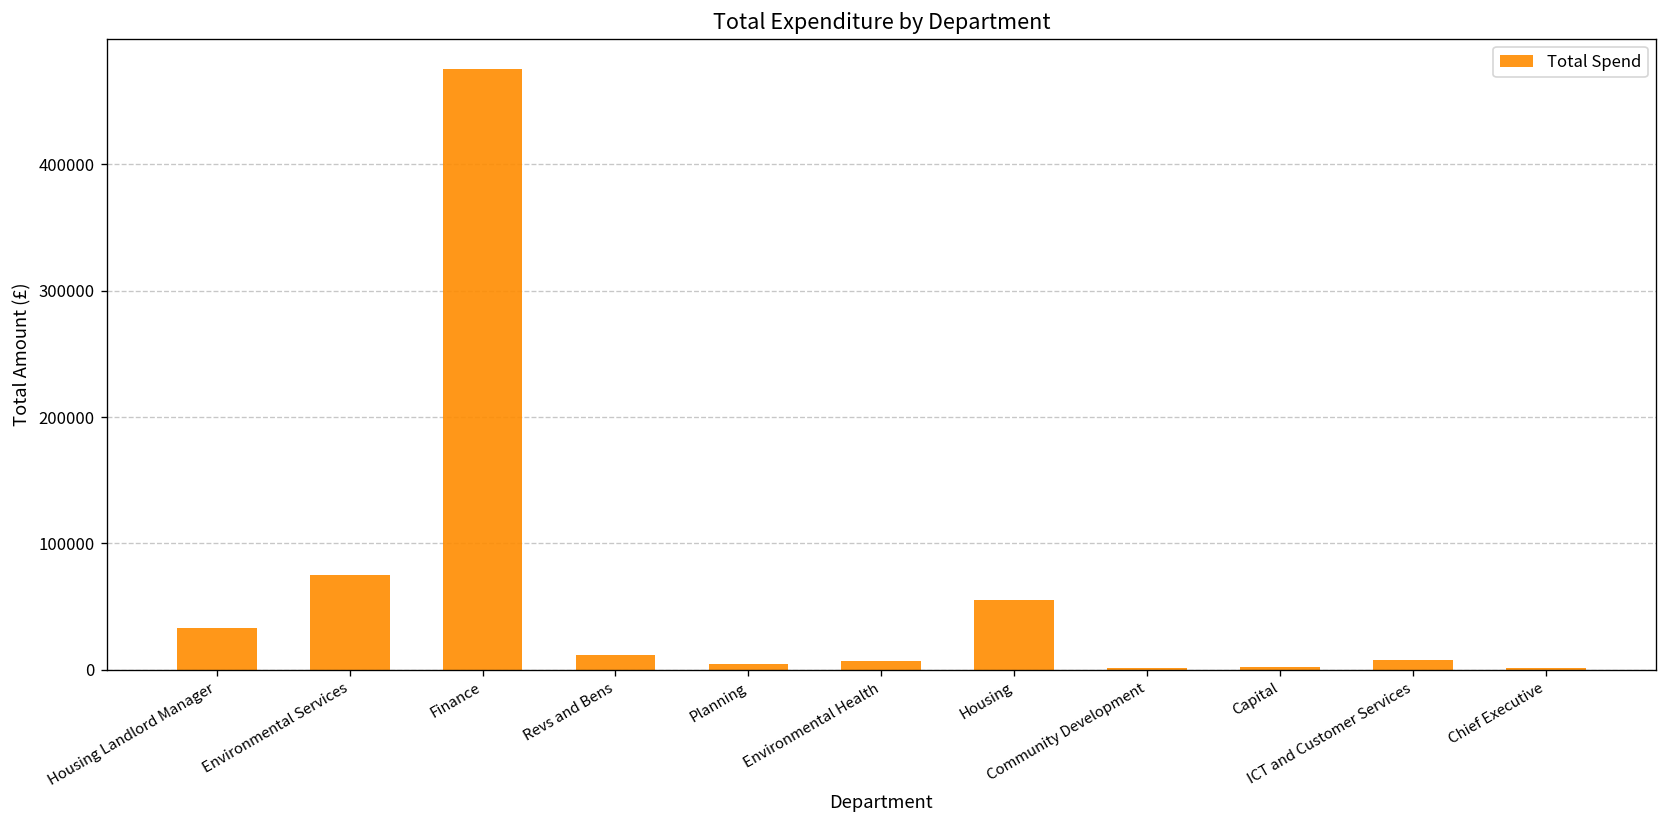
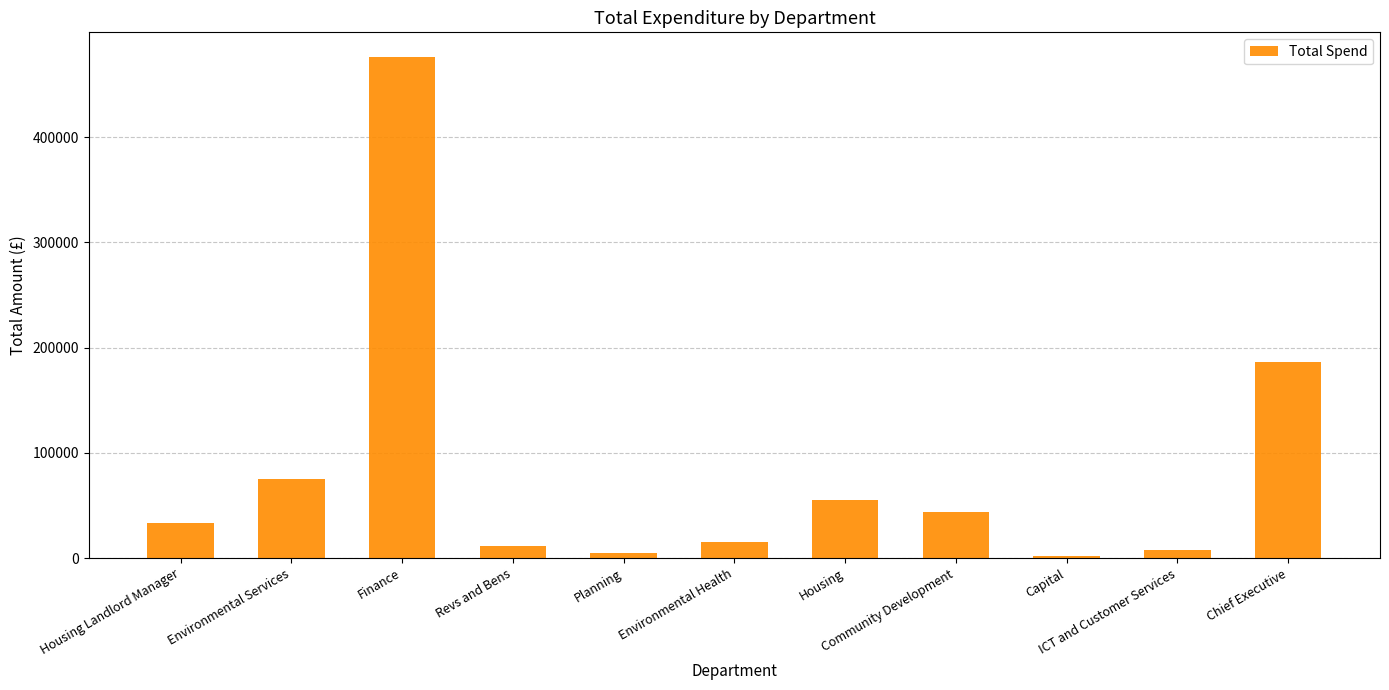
  {
    "Housing Landlord Manager": 33000,
    "Environmental Services": 75000,
    "Finance": 476000,
    "Revs and Bens": 11000,
    "Planning": 5000,
-   "Environmental Health": 7000,
+   "Environmental Health": 15000,
    "Housing": 55000,
-   "Community Development": 1000,
+   "Community Development": 43000,
    "ICT and Customer Services": 7000,
-   "Chief Executive": 2000
+   "Chief Executive": 186000
  }
